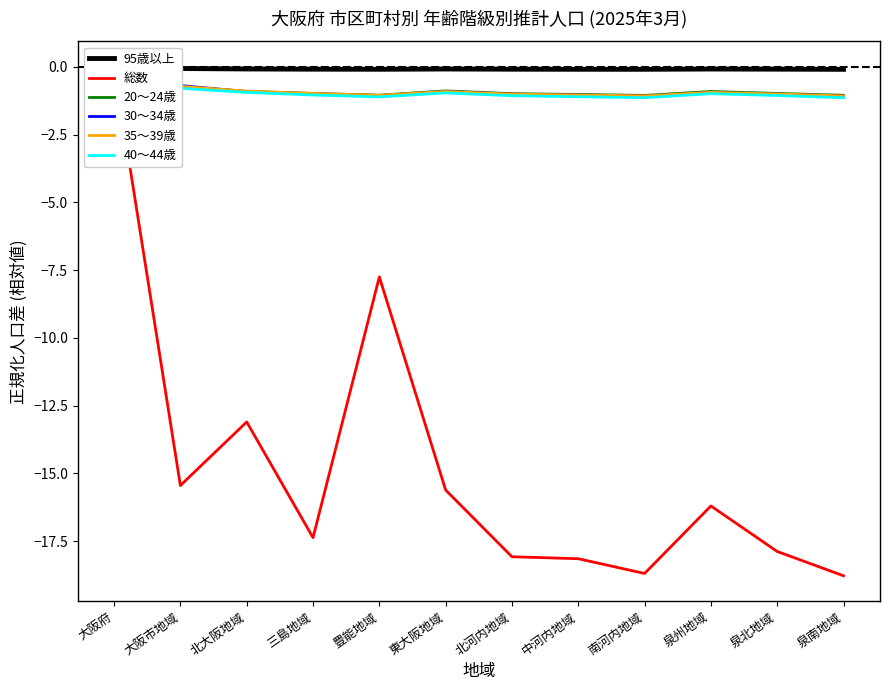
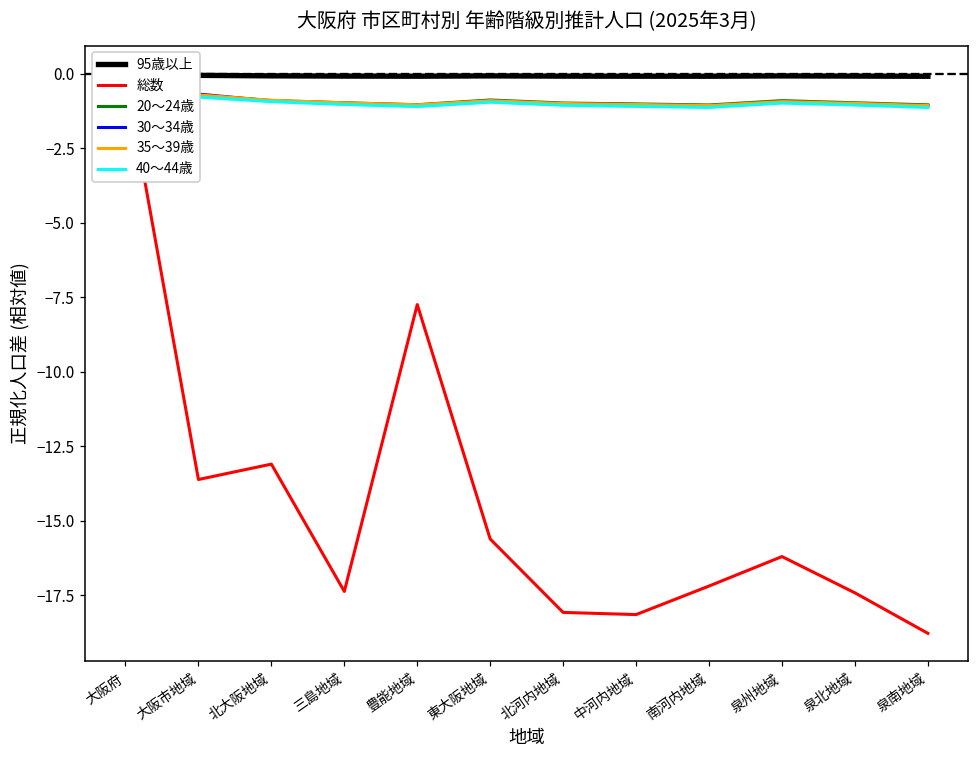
  {
    "95歳以上": {
      "北大阪地域": -0.1,
      "三島地域": -0.1,
      "豊能地域": -0.1,
      "東大阪地域": -0.1,
      "北河内地域": -0.1,
      "中河内地域": -0.1,
      "南河内地域": -0.1,
      "泉州地域": -0.1,
      "泉北地域": -0.1,
      "泉南地域": -0.1
    },
    "総数": {
-     "大阪市地域": -15.5,
+     "大阪市地域": -13.6,
      "北大阪地域": -13.1,
      "三島地域": -17.4,
      "豊能地域": -7.8,
      "東大阪地域": -15.6,
      "北河内地域": -18.1,
      "中河内地域": -18.2,
-     "南河内地域": -18.7,
+     "南河内地域": -17.2,
      "泉州地域": -16.2,
-     "泉北地域": -17.9,
+     "泉北地域": -17.4,
      "泉南地域": -18.8
    }
  }
